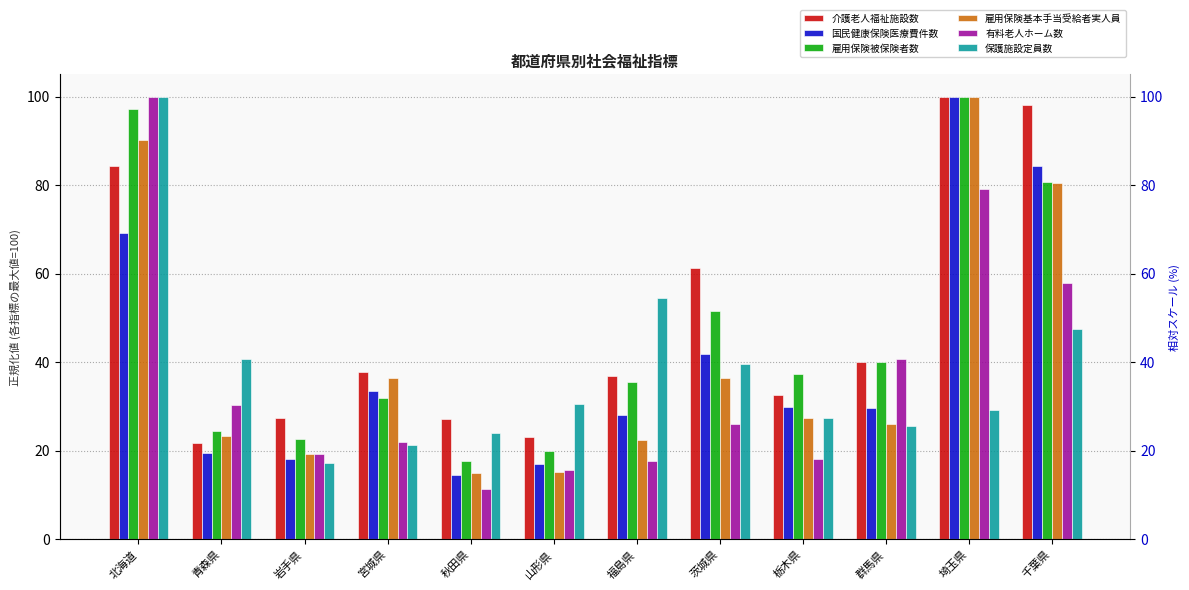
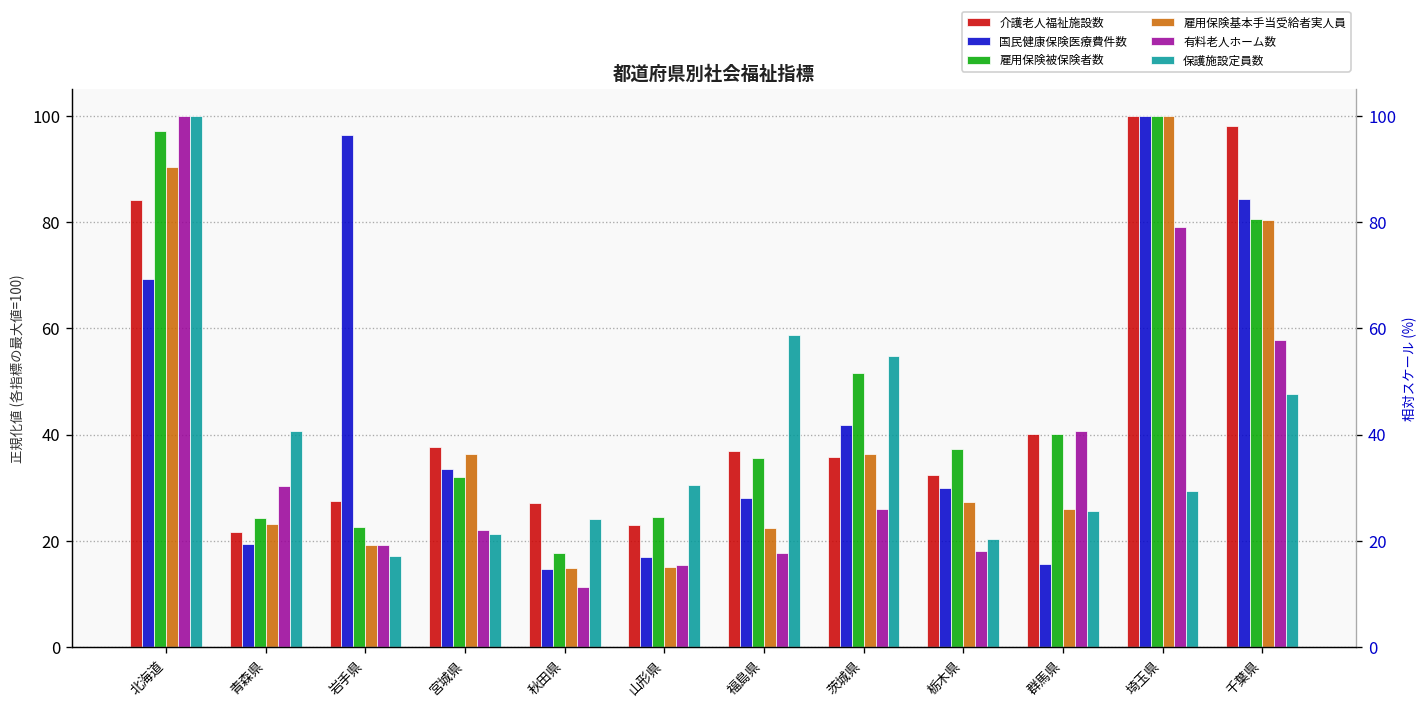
  {
    "介護老人福祉施設数": {
      "北海道": 84,
      "青森県": 22,
      "岩手県": 27,
      "宮城県": 38,
      "秋田県": 27,
      "山形県": 23,
      "福島県": 37,
-     "茨城県": 61,
+     "茨城県": 36,
      "栃木県": 32,
      "群馬県": 40,
      "埼玉県": 100,
      "千葉県": 98
    },
    "国民健康保険医療費件数": {
      "北海道": 69,
      "青森県": 19,
-     "岩手県": 18,
+     "岩手県": 96,
      "宮城県": 34,
      "秋田県": 15,
      "山形県": 17,
      "福島県": 28,
      "茨城県": 42,
      "栃木県": 30,
-     "群馬県": 30,
+     "群馬県": 16,
      "埼玉県": 100,
      "千葉県": 84
    },
    "雇用保険被保険者数": {
      "北海道": 97,
      "青森県": 24,
      "岩手県": 23,
      "宮城県": 32,
      "秋田県": 18,
-     "山形県": 20,
+     "山形県": 24,
      "福島県": 36,
      "茨城県": 52,
      "栃木県": 37,
      "群馬県": 40,
      "埼玉県": 100,
      "千葉県": 81
    },
    "雇用保険基本手当受給者実人員": {
      "北海道": 90,
      "青森県": 23,
      "岩手県": 19,
      "宮城県": 36,
      "秋田県": 15,
      "山形県": 15,
      "福島県": 22,
      "茨城県": 36,
      "栃木県": 27,
      "群馬県": 26,
      "埼玉県": 100,
      "千葉県": 80
    },
    "有料老人ホーム数": {
      "北海道": 100,
      "青森県": 30,
      "岩手県": 19,
      "宮城県": 22,
      "秋田県": 11,
      "山形県": 16,
      "福島県": 18,
      "茨城県": 26,
      "栃木県": 18,
      "群馬県": 41,
      "埼玉県": 79,
      "千葉県": 58
    },
    "保護施設定員数": {
      "北海道": 100,
      "青森県": 41,
      "岩手県": 17,
      "宮城県": 21,
      "秋田県": 24,
      "山形県": 30,
-     "福島県": 55,
-     "茨城県": 40,
-     "栃木県": 27,
+     "福島県": 59,
+     "茨城県": 55,
+     "栃木県": 20,
      "群馬県": 26,
      "埼玉県": 29,
      "千葉県": 48
    }
  }
